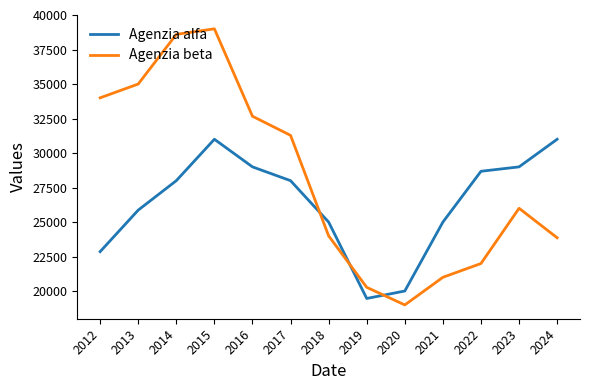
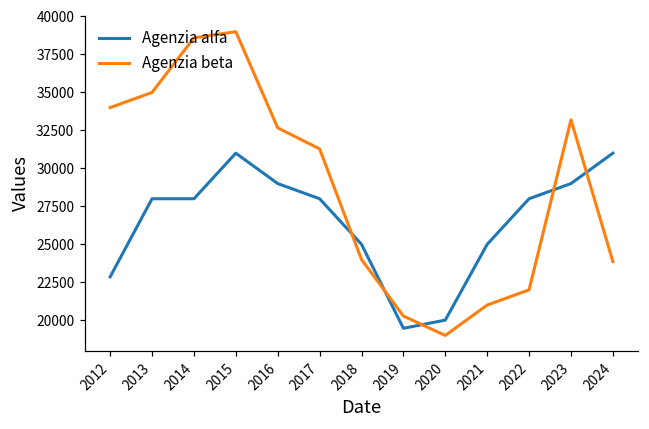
  {
    "Agenzia alfa": {
      "2012": 22900,
-     "2013": 25900,
+     "2013": 28000,
      "2014": 28000,
      "2015": 31000,
      "2016": 29000,
      "2017": 28000,
      "2018": 25000,
      "2019": 19500,
      "2020": 20000,
      "2021": 25000,
-     "2022": 28700,
+     "2022": 28000,
      "2023": 29000,
      "2024": 31000
    },
    "Agenzia beta": {
      "2012": 34000,
      "2013": 35000,
      "2014": 38600,
      "2015": 39000,
      "2016": 32700,
      "2017": 31300,
      "2018": 24000,
      "2019": 20300,
      "2020": 19000,
      "2021": 21000,
      "2022": 22000,
-     "2023": 26000,
+     "2023": 33200,
      "2024": 23900
    }
  }
